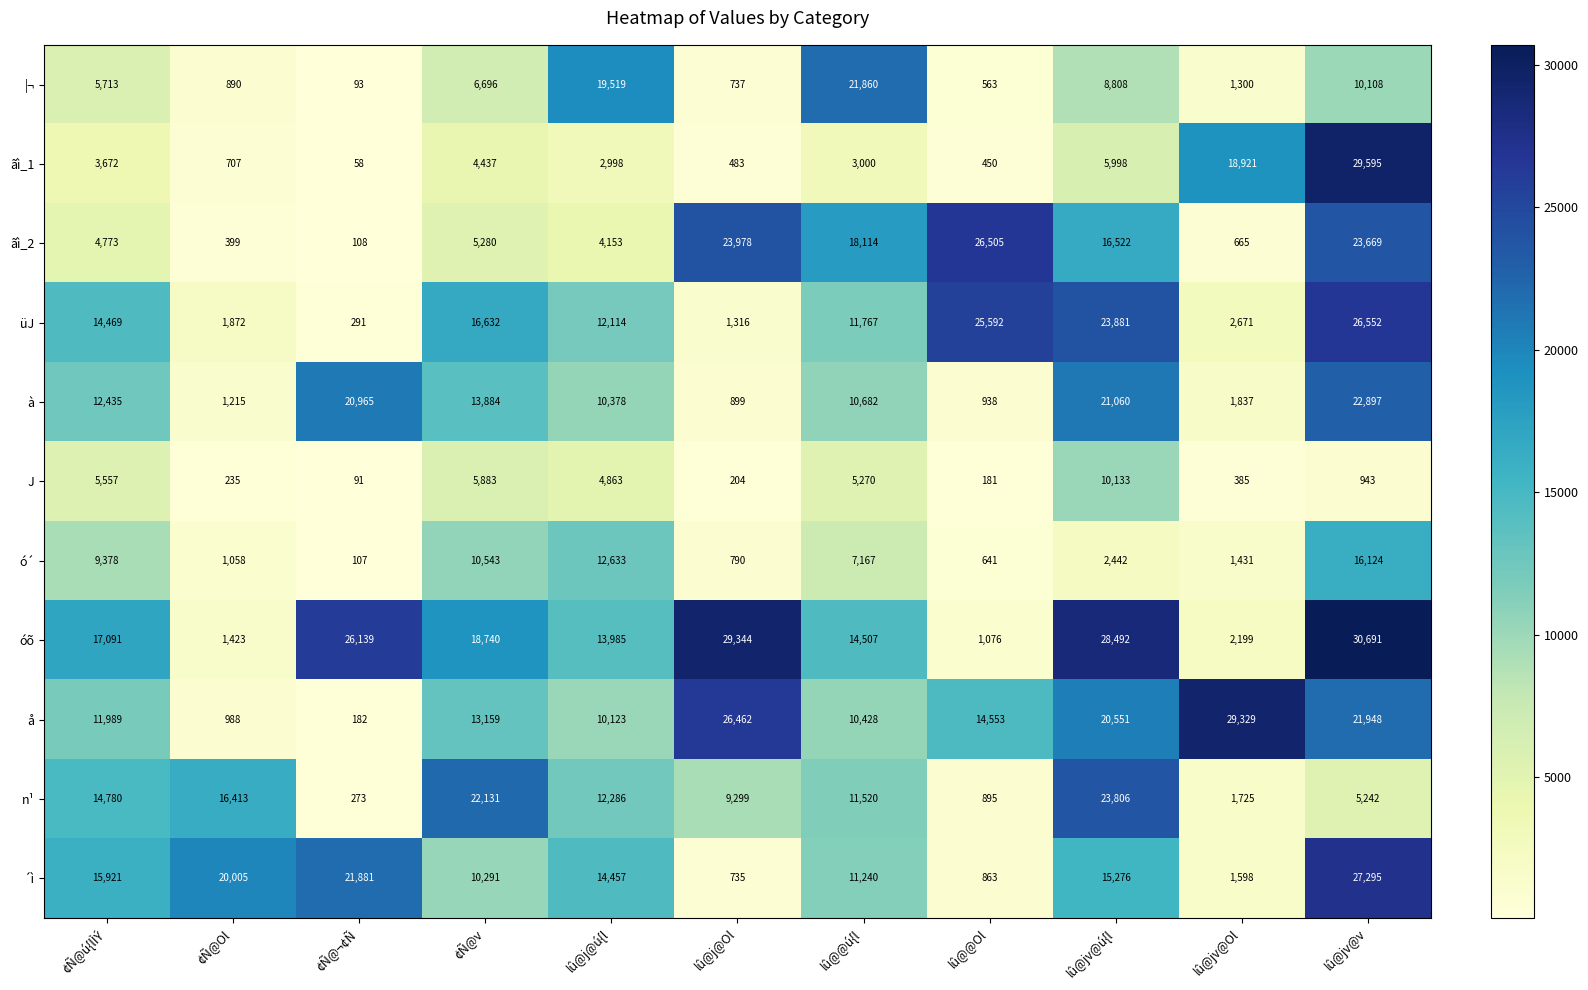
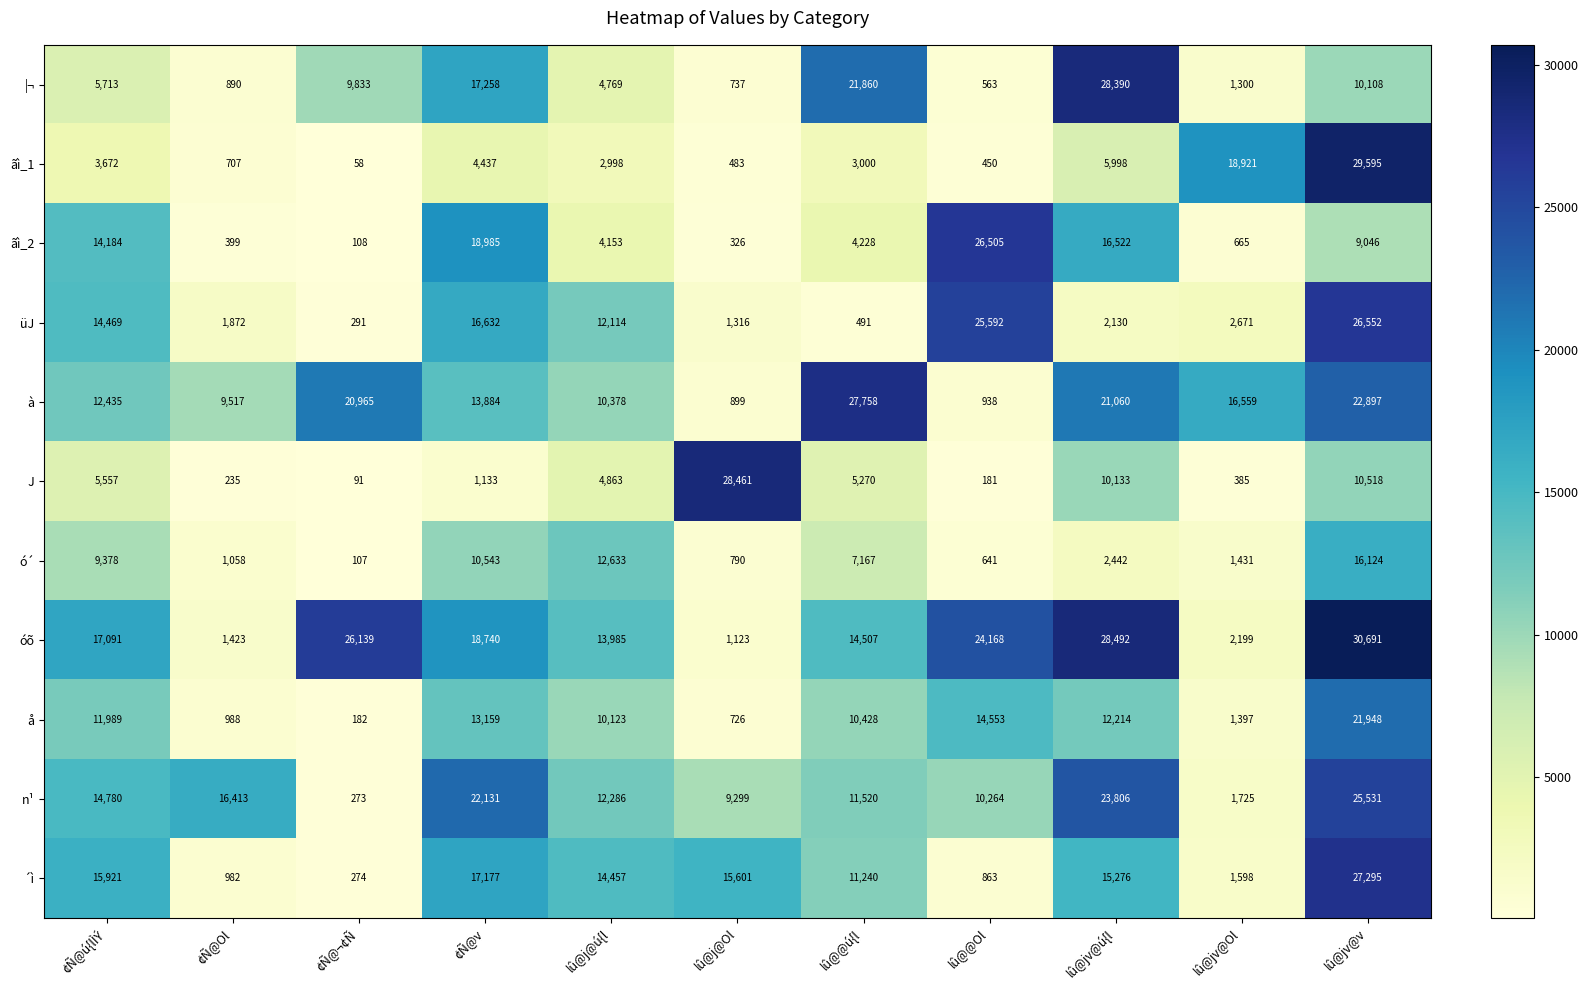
  {
    "|¬": {
      "¢Ñ@ú{lÌÝ": "5,713",
      "¢Ñ@Ol": "890",
-     "¢Ñ@¬¢Ñ": "93",
-     "¢Ñ@v": "6,696",
-     "lû@j@ú{l": "19,519",
+     "¢Ñ@¬¢Ñ": "9,833",
+     "¢Ñ@v": "17,258",
+     "lû@j@ú{l": "4,769",
      "lû@j@Ol": "737",
      "lû@@ú{l": "21,860",
      "lû@@Ol": "563",
-     "lû@jv@ú{l": "8,808",
+     "lû@jv@ú{l": "28,390",
      "lû@jv@Ol": "1,300",
      "lû@jv@v": "10,108"
    },
    "ãì_1": {
      "¢Ñ@ú{lÌÝ": "3,672",
      "¢Ñ@Ol": "707",
      "¢Ñ@¬¢Ñ": "58",
      "¢Ñ@v": "4,437",
      "lû@j@ú{l": "2,998",
      "lû@j@Ol": "483",
      "lû@@ú{l": "3,000",
      "lû@@Ol": "450",
      "lû@jv@ú{l": "5,998",
      "lû@jv@Ol": "18,921",
      "lû@jv@v": "29,595"
    },
    "ãì_2": {
-     "¢Ñ@ú{lÌÝ": "4,773",
+     "¢Ñ@ú{lÌÝ": "14,184",
      "¢Ñ@Ol": "399",
      "¢Ñ@¬¢Ñ": "108",
-     "¢Ñ@v": "5,280",
+     "¢Ñ@v": "18,985",
      "lû@j@ú{l": "4,153",
-     "lû@j@Ol": "23,978",
-     "lû@@ú{l": "18,114",
+     "lû@j@Ol": "326",
+     "lû@@ú{l": "4,228",
      "lû@@Ol": "26,505",
      "lû@jv@ú{l": "16,522",
      "lû@jv@Ol": "665",
-     "lû@jv@v": "23,669"
+     "lû@jv@v": "9,046"
    },
    "üJ": {
      "¢Ñ@ú{lÌÝ": "14,469",
      "¢Ñ@Ol": "1,872",
      "¢Ñ@¬¢Ñ": "291",
      "¢Ñ@v": "16,632",
      "lû@j@ú{l": "12,114",
      "lû@j@Ol": "1,316",
-     "lû@@ú{l": "11,767",
+     "lû@@ú{l": "491",
      "lû@@Ol": "25,592",
-     "lû@jv@ú{l": "23,881",
+     "lû@jv@ú{l": "2,130",
      "lû@jv@Ol": "2,671",
      "lû@jv@v": "26,552"
    },
    "à": {
      "¢Ñ@ú{lÌÝ": "12,435",
-     "¢Ñ@Ol": "1,215",
+     "¢Ñ@Ol": "9,517",
      "¢Ñ@¬¢Ñ": "20,965",
      "¢Ñ@v": "13,884",
      "lû@j@ú{l": "10,378",
      "lû@j@Ol": "899",
-     "lû@@ú{l": "10,682",
+     "lû@@ú{l": "27,758",
      "lû@@Ol": "938",
      "lû@jv@ú{l": "21,060",
-     "lû@jv@Ol": "1,837",
+     "lû@jv@Ol": "16,559",
      "lû@jv@v": "22,897"
    },
    "J": {
      "¢Ñ@ú{lÌÝ": "5,557",
      "¢Ñ@Ol": "235",
      "¢Ñ@¬¢Ñ": "91",
-     "¢Ñ@v": "5,883",
+     "¢Ñ@v": "1,133",
      "lû@j@ú{l": "4,863",
-     "lû@j@Ol": "204",
+     "lû@j@Ol": "28,461",
      "lû@@ú{l": "5,270",
      "lû@@Ol": "181",
      "lû@jv@ú{l": "10,133",
      "lû@jv@Ol": "385",
-     "lû@jv@v": "943"
+     "lû@jv@v": "10,518"
    },
    "ó´": {
      "¢Ñ@ú{lÌÝ": "9,378",
      "¢Ñ@Ol": "1,058",
      "¢Ñ@¬¢Ñ": "107",
      "¢Ñ@v": "10,543",
      "lû@j@ú{l": "12,633",
      "lû@j@Ol": "790",
      "lû@@ú{l": "7,167",
      "lû@@Ol": "641",
      "lû@jv@ú{l": "2,442",
      "lû@jv@Ol": "1,431",
      "lû@jv@v": "16,124"
    },
    "óõ": {
      "¢Ñ@ú{lÌÝ": "17,091",
      "¢Ñ@Ol": "1,423",
      "¢Ñ@¬¢Ñ": "26,139",
      "¢Ñ@v": "18,740",
      "lû@j@ú{l": "13,985",
-     "lû@j@Ol": "29,344",
+     "lû@j@Ol": "1,123",
      "lû@@ú{l": "14,507",
-     "lû@@Ol": "1,076",
+     "lû@@Ol": "24,168",
      "lû@jv@ú{l": "28,492",
      "lû@jv@Ol": "2,199",
      "lû@jv@v": "30,691"
    },
    "å": {
      "¢Ñ@ú{lÌÝ": "11,989",
      "¢Ñ@Ol": "988",
      "¢Ñ@¬¢Ñ": "182",
      "¢Ñ@v": "13,159",
      "lû@j@ú{l": "10,123",
-     "lû@j@Ol": "26,462",
+     "lû@j@Ol": "726",
      "lû@@ú{l": "10,428",
      "lû@@Ol": "14,553",
-     "lû@jv@ú{l": "20,551",
-     "lû@jv@Ol": "29,329",
+     "lû@jv@ú{l": "12,214",
+     "lû@jv@Ol": "1,397",
      "lû@jv@v": "21,948"
    },
    "n¹": {
      "¢Ñ@ú{lÌÝ": "14,780",
      "¢Ñ@Ol": "16,413",
      "¢Ñ@¬¢Ñ": "273",
      "¢Ñ@v": "22,131",
      "lû@j@ú{l": "12,286",
      "lû@j@Ol": "9,299",
      "lû@@ú{l": "11,520",
-     "lû@@Ol": "895",
+     "lû@@Ol": "10,264",
      "lû@jv@ú{l": "23,806",
      "lû@jv@Ol": "1,725",
-     "lû@jv@v": "5,242"
+     "lû@jv@v": "25,531"
    },
    "´ì": {
      "¢Ñ@ú{lÌÝ": "15,921",
-     "¢Ñ@Ol": "20,005",
-     "¢Ñ@¬¢Ñ": "21,881",
-     "¢Ñ@v": "10,291",
+     "¢Ñ@Ol": "982",
+     "¢Ñ@¬¢Ñ": "274",
+     "¢Ñ@v": "17,177",
      "lû@j@ú{l": "14,457",
-     "lû@j@Ol": "735",
+     "lû@j@Ol": "15,601",
      "lû@@ú{l": "11,240",
      "lû@@Ol": "863",
      "lû@jv@ú{l": "15,276",
      "lû@jv@Ol": "1,598",
      "lû@jv@v": "27,295"
    }
  }
